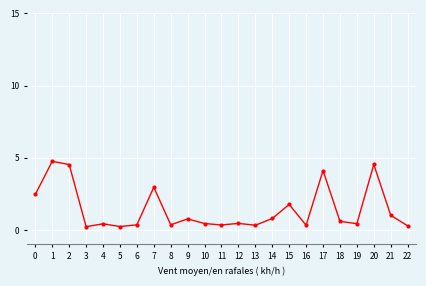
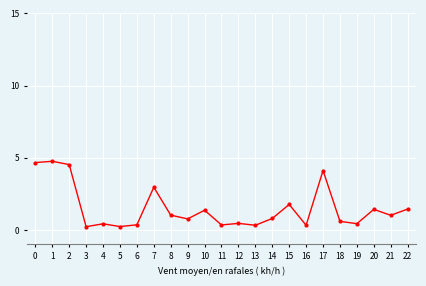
  {
-   "0": 2.5,
+   "0": 4.7,
    "1": 4.8,
    "2": 4.5,
    "3": 0.2,
    "4": 0.4,
    "5": 0.2,
    "6": 0.4,
    "7": 3.0,
-   "8": 0.4,
+   "8": 1.0,
    "9": 0.8,
-   "10": 0.5,
+   "10": 1.4,
    "11": 0.4,
    "12": 0.5,
    "13": 0.3,
    "14": 0.8,
    "15": 1.8,
    "16": 0.3,
    "17": 4.1,
    "18": 0.6,
    "19": 0.4,
-   "20": 4.5,
+   "20": 1.4,
    "21": 1.0,
-   "22": 0.3
+   "22": 1.5
  }
